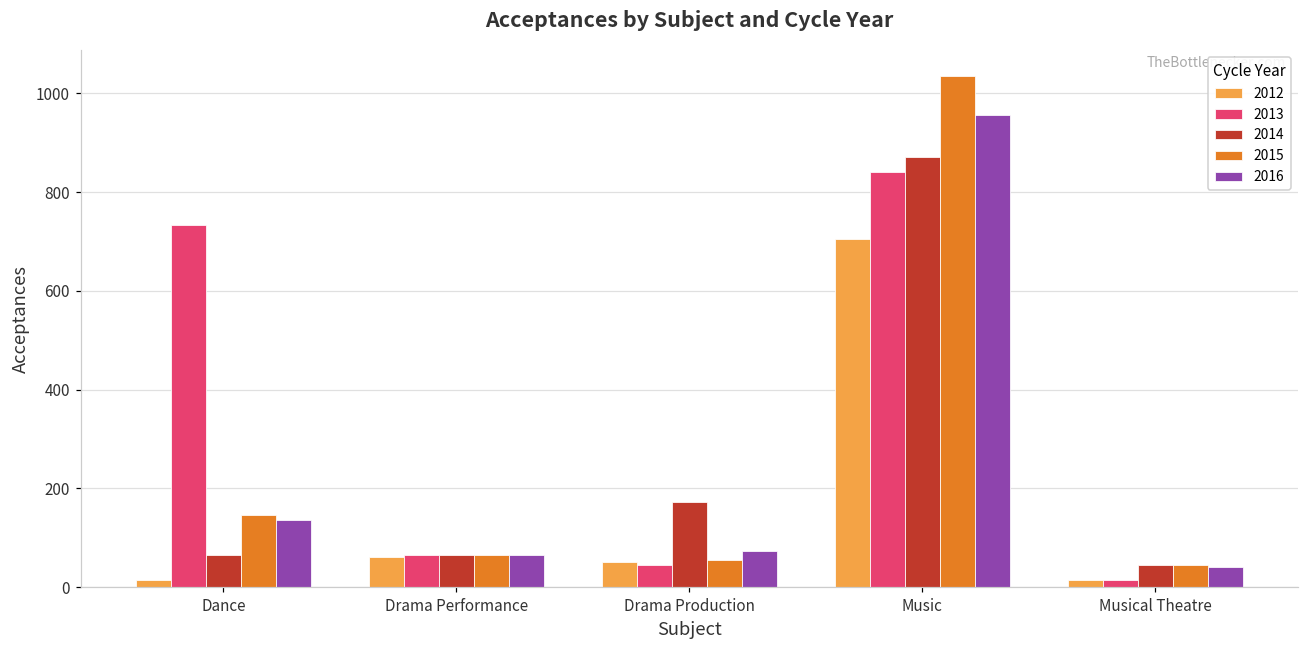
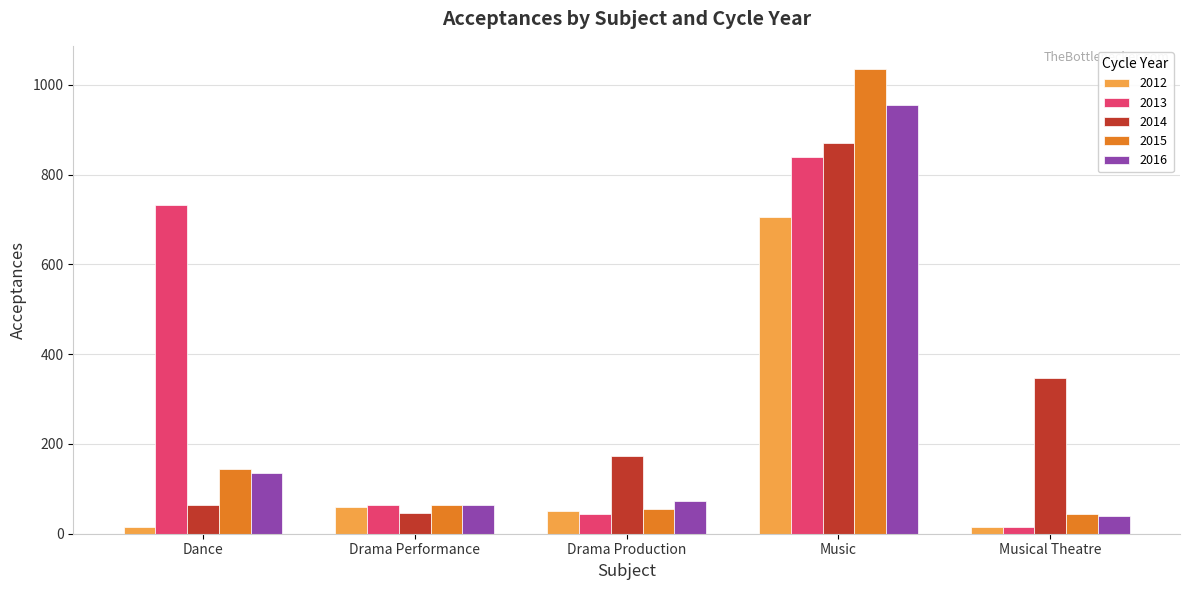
  {
    "2013": {
      "Dance": 730,
      "Drama Performance": 70,
      "Drama Production": 50,
      "Music": 840,
      "Musical Theatre": 20
    },
    "2014": {
      "Dance": 70,
-     "Drama Performance": 70,
+     "Drama Performance": 50,
      "Drama Production": 170,
      "Music": 870,
-     "Musical Theatre": 50
+     "Musical Theatre": 350
    },
    "2016": {
      "Dance": 140,
      "Drama Performance": 70,
      "Drama Production": 70,
      "Music": 960,
      "Musical Theatre": 40
    }
  }
